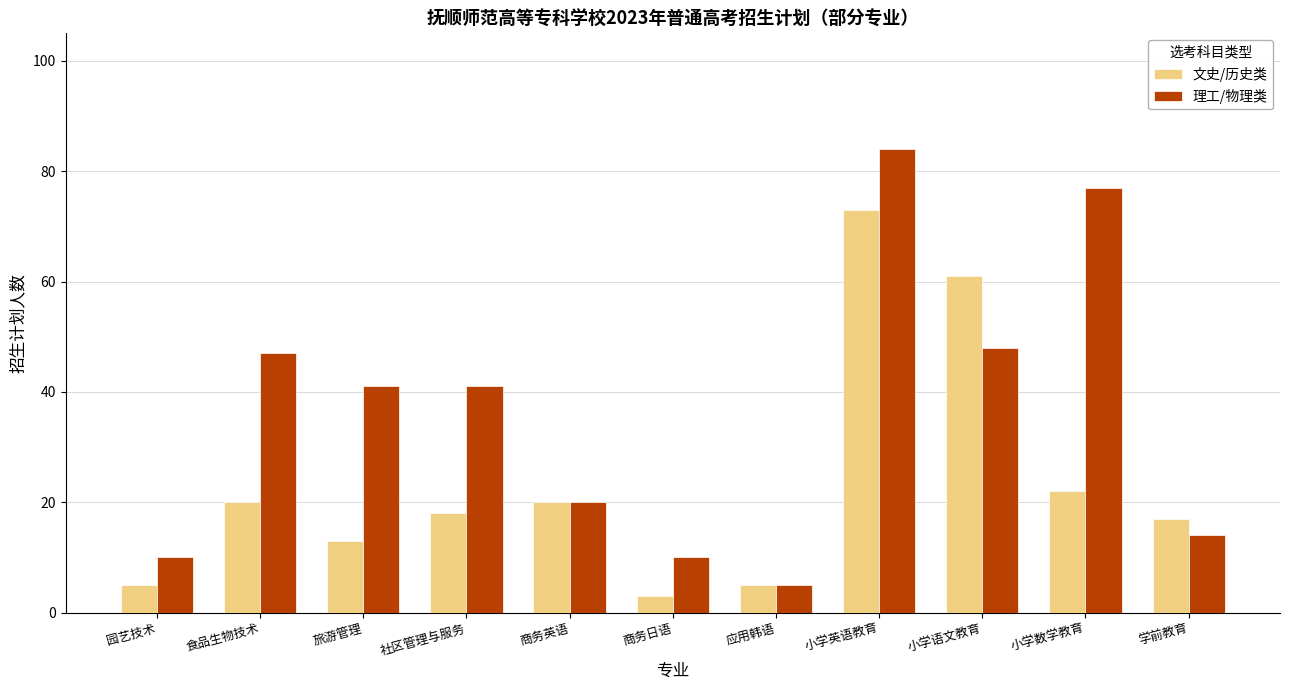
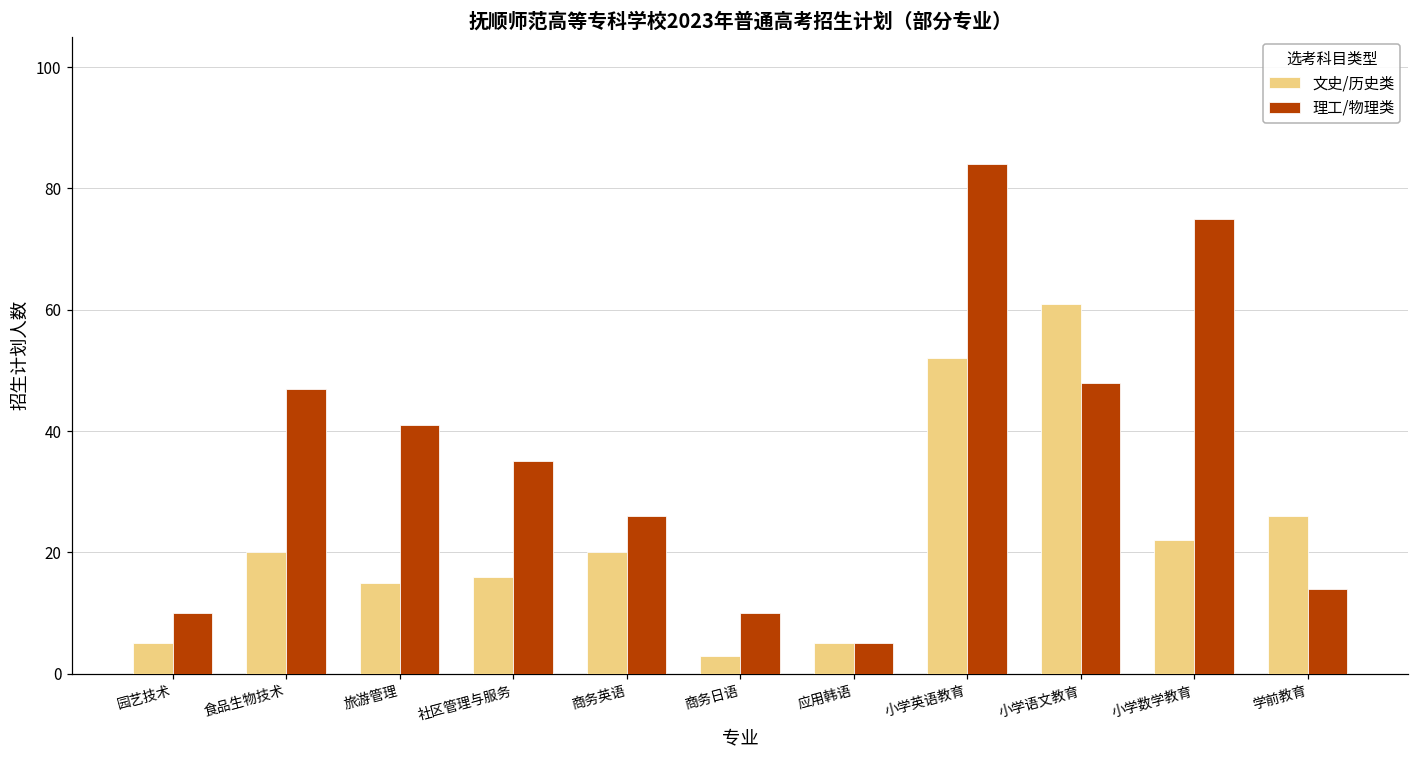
  {
    "文史/历史类": {
      "园艺技术": 5,
      "食品生物技术": 20,
-     "旅游管理": 13,
-     "社区管理与服务": 18,
+     "旅游管理": 15,
+     "社区管理与服务": 16,
      "商务英语": 20,
      "商务日语": 3,
      "应用韩语": 5,
-     "小学英语教育": 73,
+     "小学英语教育": 52,
      "小学语文教育": 61,
      "小学数学教育": 22,
-     "学前教育": 17
+     "学前教育": 26
    },
    "理工/物理类": {
      "园艺技术": 10,
      "食品生物技术": 47,
      "旅游管理": 41,
-     "社区管理与服务": 41,
-     "商务英语": 20,
+     "社区管理与服务": 35,
+     "商务英语": 26,
      "商务日语": 10,
      "应用韩语": 5,
      "小学英语教育": 84,
      "小学语文教育": 48,
-     "小学数学教育": 77,
+     "小学数学教育": 75,
      "学前教育": 14
    }
  }
